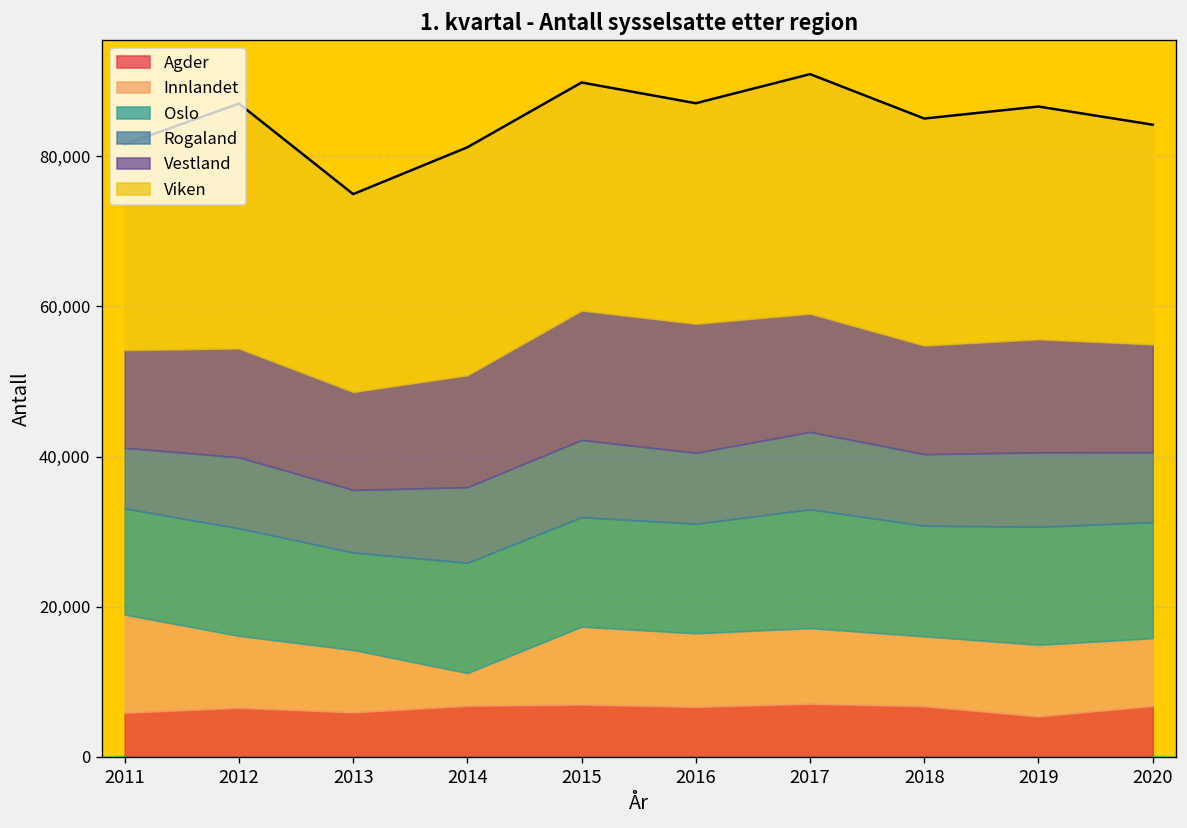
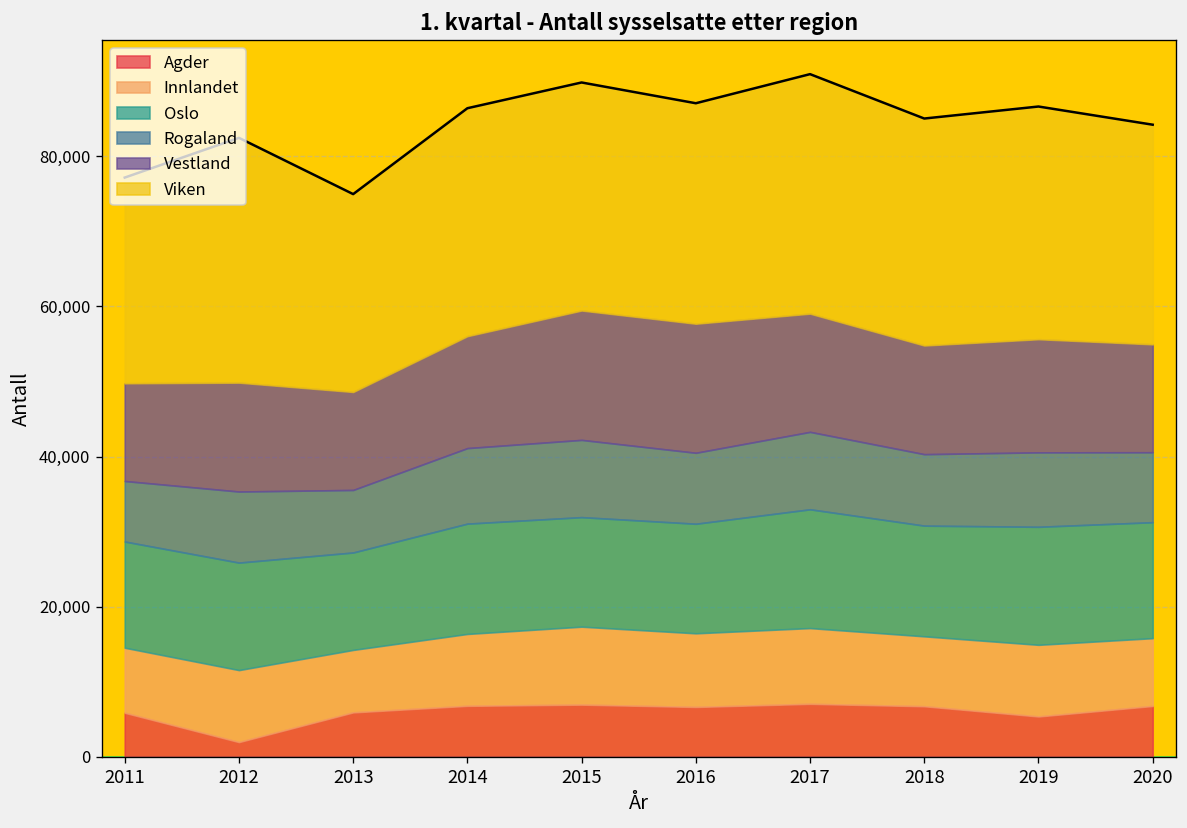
  {
    "Agder": {
      "2011": "6,000",
-     "2012": "7,000",
+     "2012": "2,000",
      "2013": "6,000",
      "2014": "7,000",
      "2015": "7,000",
      "2016": "7,000",
      "2017": "7,000",
      "2018": "7,000",
      "2019": "5,000",
      "2020": "7,000"
    },
    "Innlandet": {
-     "2011": "13,000",
+     "2011": "9,000",
      "2012": "10,000",
      "2013": "8,000",
-     "2014": "4,000",
+     "2014": "10,000",
      "2015": "10,000",
      "2016": "10,000",
      "2017": "10,000",
      "2018": "9,000",
      "2019": "10,000",
      "2020": "9,000"
    },
    "Vestland": {
      "2011": "13,000",
      "2012": "15,000",
      "2013": "13,000",
      "2014": "15,000",
      "2015": "17,000",
      "2016": "17,000",
      "2017": "16,000",
      "2018": "14,000",
      "2019": "15,000",
      "2020": "14,000"
    },
    "Viken": {
      "2013": "26,000",
      "2014": "30,000",
      "2015": "30,000",
      "2016": "29,000",
      "2017": "32,000",
      "2018": "30,000",
      "2019": "31,000",
      "2020": "29,000"
    }
  }
